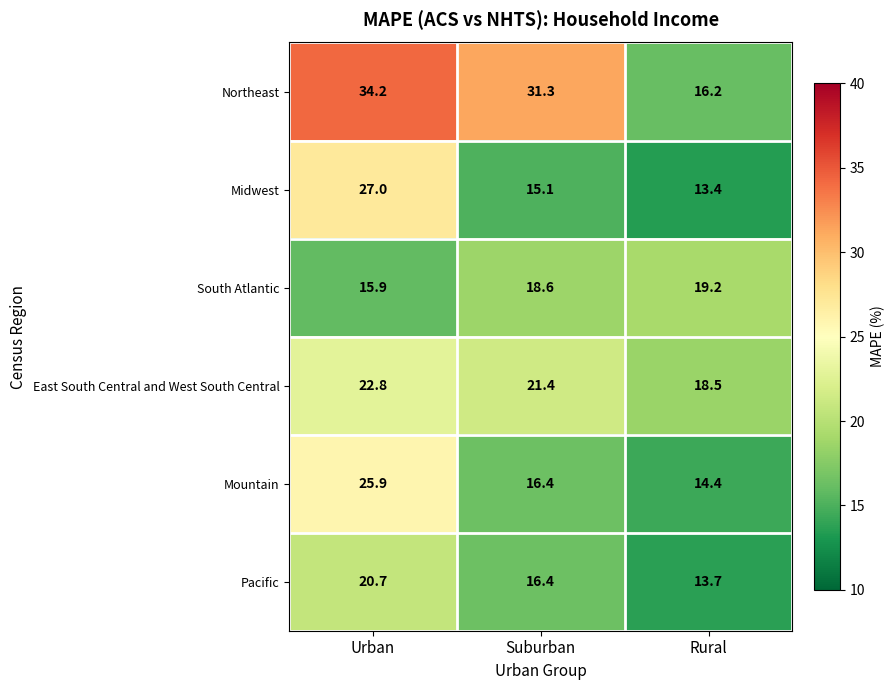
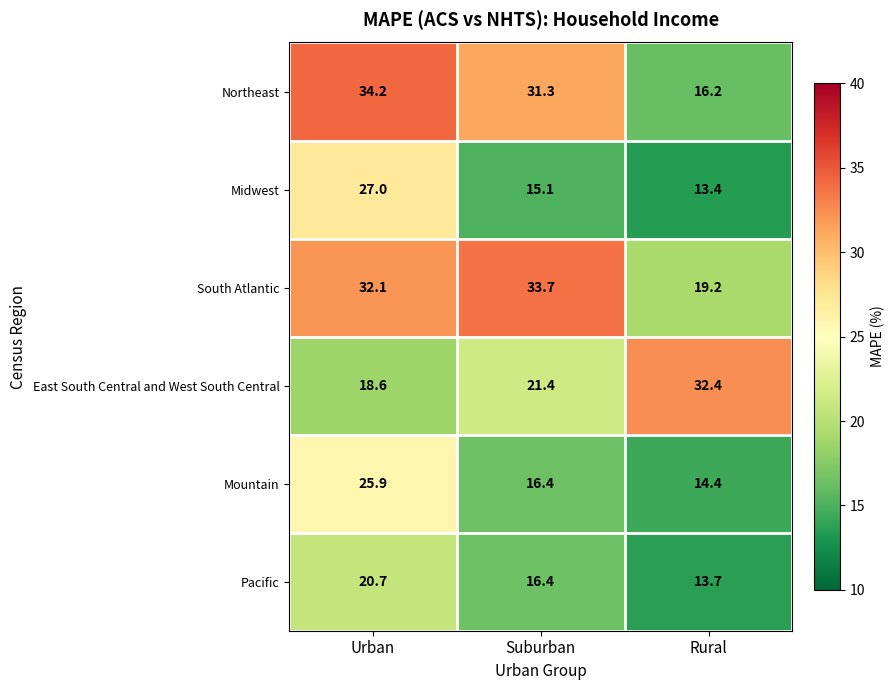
  {
    "Northeast": {
      "Urban": 34.2,
      "Suburban": 31.3,
      "Rural": 16.2
    },
    "Midwest": {
      "Urban": 27.0,
      "Suburban": 15.1,
      "Rural": 13.4
    },
    "South Atlantic": {
-     "Urban": 15.9,
-     "Suburban": 18.6,
+     "Urban": 32.1,
+     "Suburban": 33.7,
      "Rural": 19.2
    },
    "East South Central and West South Central": {
-     "Urban": 22.8,
+     "Urban": 18.6,
      "Suburban": 21.4,
-     "Rural": 18.5
+     "Rural": 32.4
    },
    "Mountain": {
      "Urban": 25.9,
      "Suburban": 16.4,
      "Rural": 14.4
    },
    "Pacific": {
      "Urban": 20.7,
      "Suburban": 16.4,
      "Rural": 13.7
    }
  }
